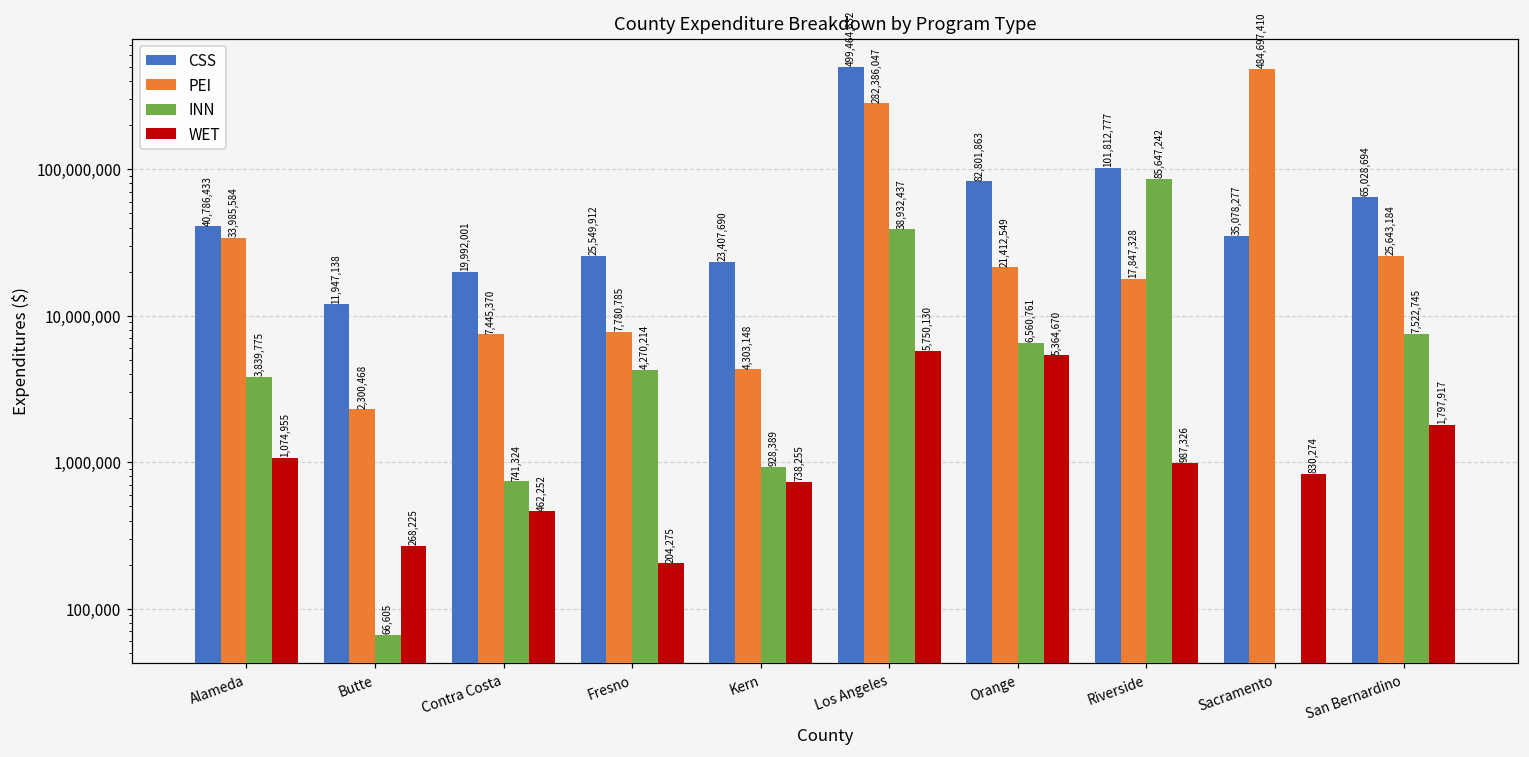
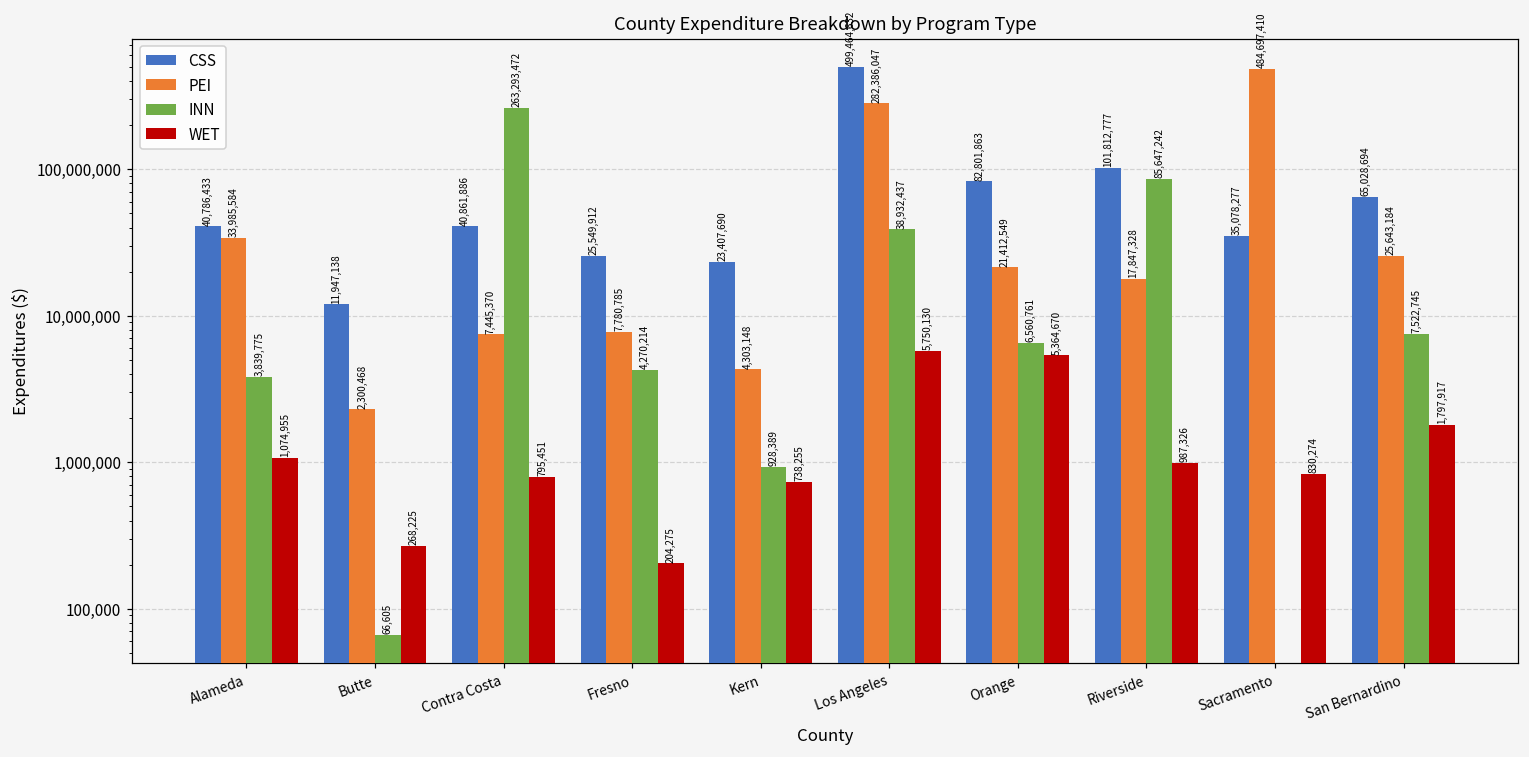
  {
    "CSS": {
      "Alameda": "40,786,433",
      "Butte": "11,947,138",
-     "Contra Costa": "19,992,001",
+     "Contra Costa": "40,861,886",
      "Fresno": "25,549,912",
      "Kern": "23,407,690",
      "Los Angeles": "499,464,632",
      "Orange": "82,801,863",
      "Riverside": "101,812,777",
      "Sacramento": "35,078,277",
      "San Bernardino": "65,028,694"
    },
    "PEI": {
      "Alameda": "33,985,584",
      "Butte": "2,300,468",
      "Contra Costa": "7,445,370",
      "Fresno": "7,780,785",
      "Kern": "4,303,148",
      "Los Angeles": "282,386,047",
      "Orange": "21,412,549",
      "Riverside": "17,847,328",
      "Sacramento": "484,697,410",
      "San Bernardino": "25,643,184"
    },
    "INN": {
      "Alameda": "3,839,775",
      "Butte": "66,605",
-     "Contra Costa": "741,324",
+     "Contra Costa": "263,293,472",
      "Fresno": "4,270,214",
      "Kern": "928,389",
      "Los Angeles": "38,932,437",
      "Orange": "6,560,761",
      "Riverside": "85,647,242",
      "San Bernardino": "7,522,745"
    },
    "WET": {
      "Alameda": "1,074,955",
      "Butte": "268,225",
-     "Contra Costa": "462,252",
+     "Contra Costa": "795,451",
      "Fresno": "204,275",
      "Kern": "738,255",
      "Los Angeles": "5,750,130",
      "Orange": "5,364,670",
      "Riverside": "987,326",
      "Sacramento": "830,274",
      "San Bernardino": "1,797,917"
    }
  }
